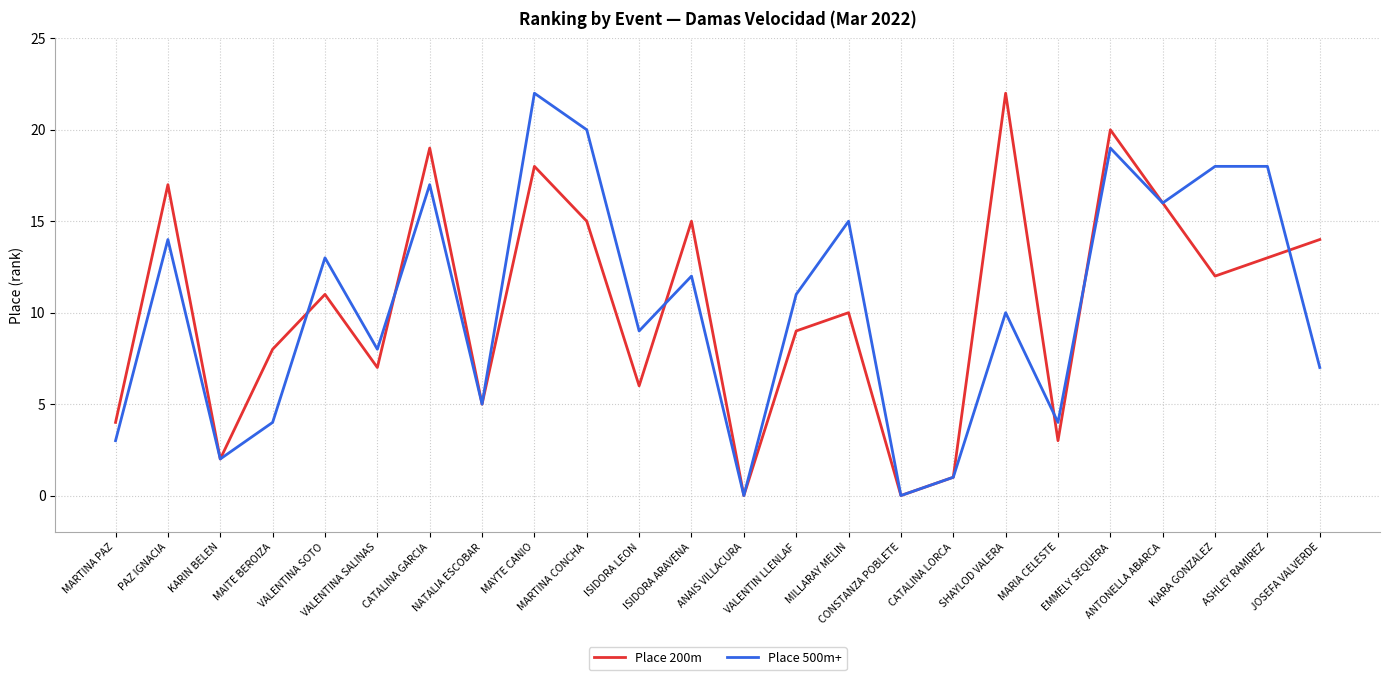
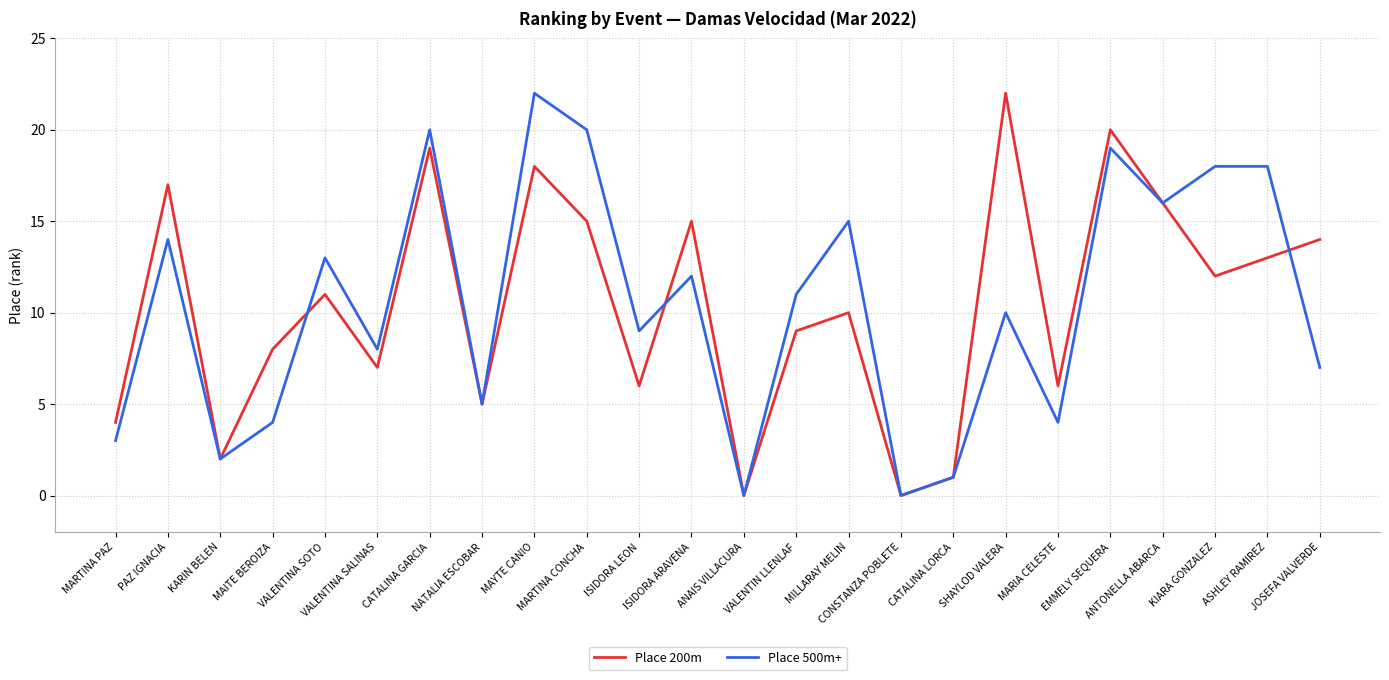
  {
    "Place 200m": {
      "MARTINA PAZ": 4,
      "PAZ IGNACIA": 17,
      "MAITE BEROIZA": 8,
      "VALENTINA SOTO": 11,
      "VALENTINA SALINAS": 7,
      "CATALINA GARCIA": 19,
      "MAYTE CANIO": 18,
      "MARTINA CONCHA": 15,
      "ISIDORA LEON": 6,
      "ISIDORA ARAVENA": 15,
      "VALENTIN LLENLAF": 9,
      "MILLARAY MELIN": 10,
      "SHAYLOD VALERA": 22,
-     "MARIA CELESTE": 3,
+     "MARIA CELESTE": 6,
      "EMMELY SEQUERA": 20,
      "KIARA GONZALEZ": 12,
      "ASHLEY RAMIREZ": 13,
      "JOSEFA VALVERDE": 14
    },
    "Place 500m+": {
      "MARTINA PAZ": 3,
      "PAZ IGNACIA": 14,
      "MAITE BEROIZA": 4,
      "VALENTINA SOTO": 13,
      "VALENTINA SALINAS": 8,
-     "CATALINA GARCIA": 17,
+     "CATALINA GARCIA": 20,
      "MAYTE CANIO": 22,
      "MARTINA CONCHA": 20,
      "ISIDORA LEON": 9,
      "ISIDORA ARAVENA": 12,
      "VALENTIN LLENLAF": 11,
      "MILLARAY MELIN": 15,
      "SHAYLOD VALERA": 10,
      "MARIA CELESTE": 4,
      "EMMELY SEQUERA": 19,
      "KIARA GONZALEZ": 18,
      "ASHLEY RAMIREZ": 18,
      "JOSEFA VALVERDE": 7
    }
  }
